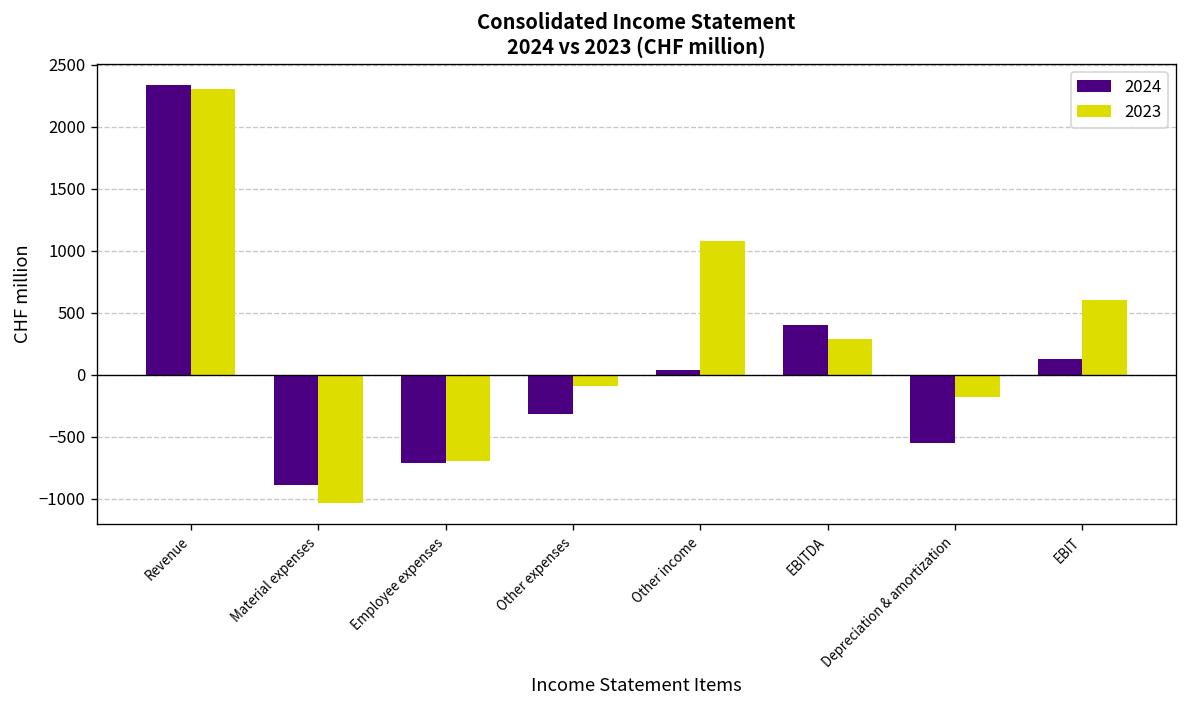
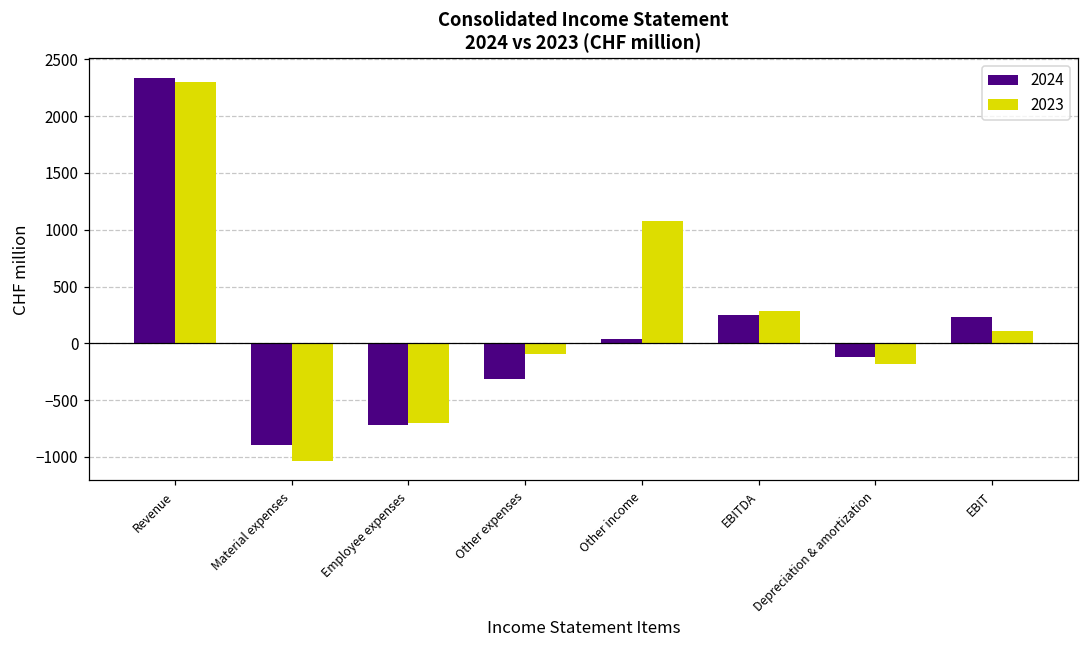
  {
    "2024": {
      "Revenue": 2340,
      "Material expenses": -890,
      "Employee expenses": -720,
      "Other expenses": -310,
      "Other income": 40,
-     "EBITDA": 400,
-     "Depreciation & amortization": -550,
-     "EBIT": 120
+     "EBITDA": 250,
+     "Depreciation & amortization": -120,
+     "EBIT": 230
    },
    "2023": {
      "Revenue": 2300,
      "Material expenses": -1040,
      "Employee expenses": -700,
      "Other expenses": -90,
      "Other income": 1080,
      "EBITDA": 290,
      "Depreciation & amortization": -180,
-     "EBIT": 600
+     "EBIT": 110
    }
  }
